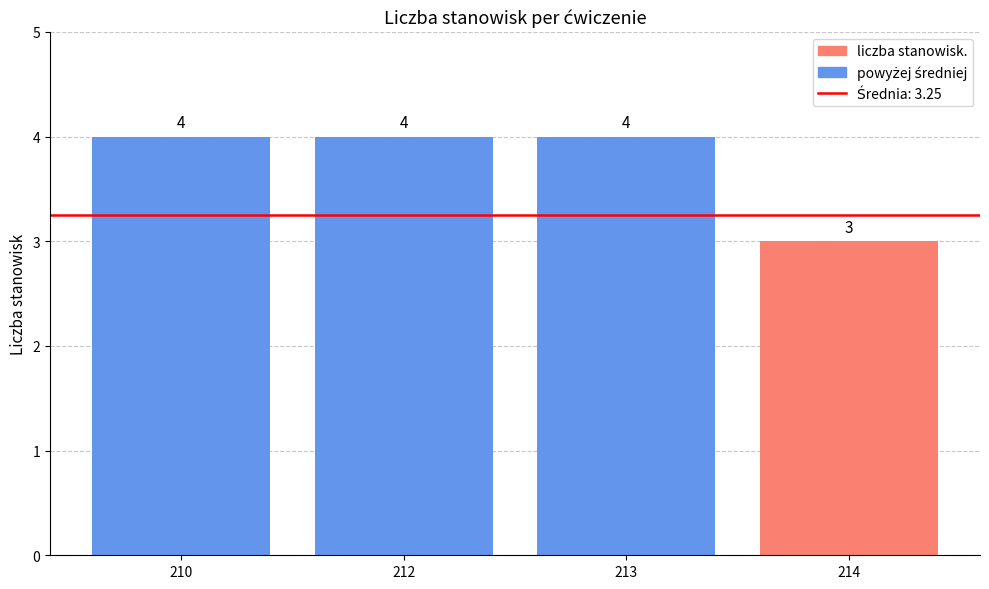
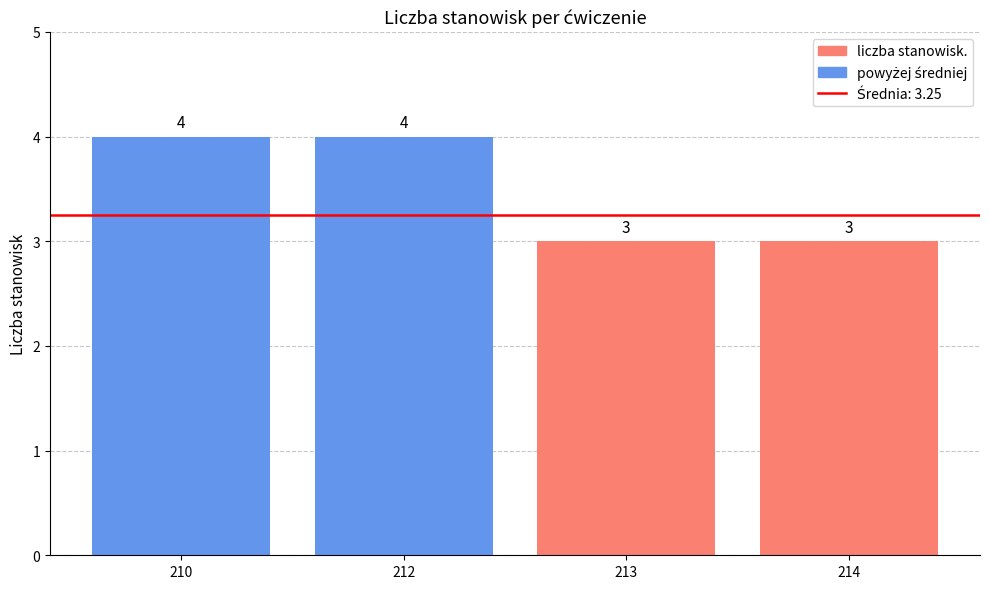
  {
    "210": 4,
    "212": 4,
-   "213": 4,
+   "213": 3,
    "214": 3
  }
